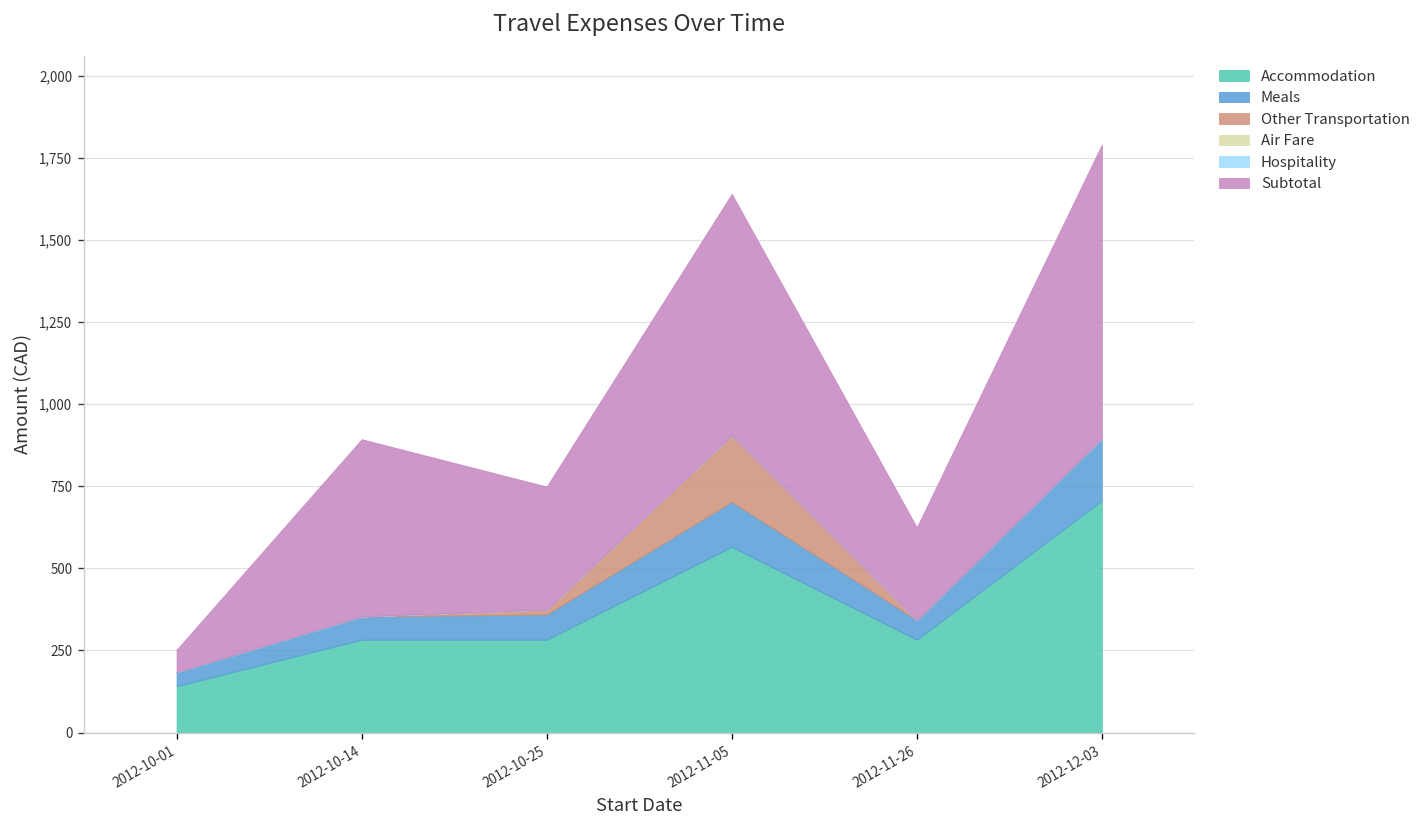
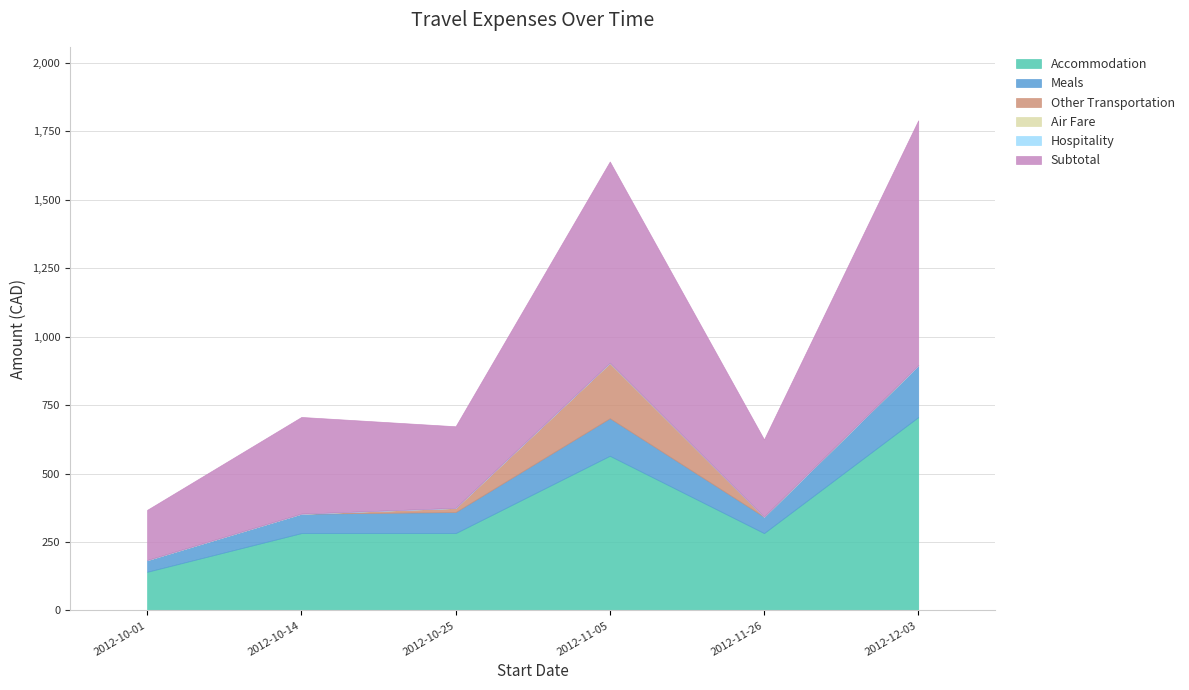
  {
    "Subtotal": {
-     "2012-10-01": 70,
-     "2012-10-14": 540,
-     "2012-10-25": 370,
+     "2012-10-01": 180,
+     "2012-10-14": 350,
+     "2012-10-25": 300,
      "2012-11-05": 740,
      "2012-11-26": 280,
      "2012-12-03": 900
    }
  }
